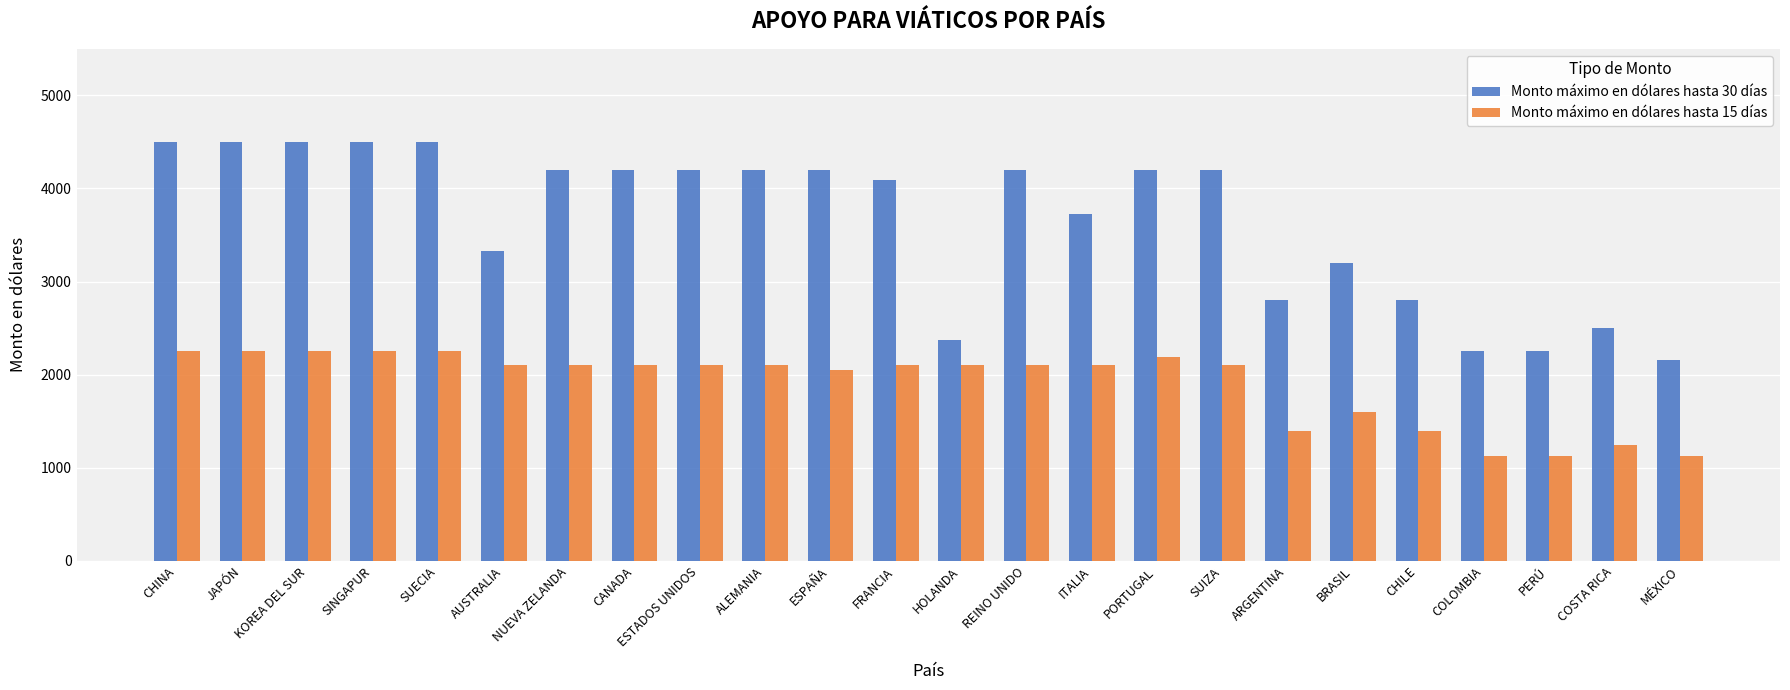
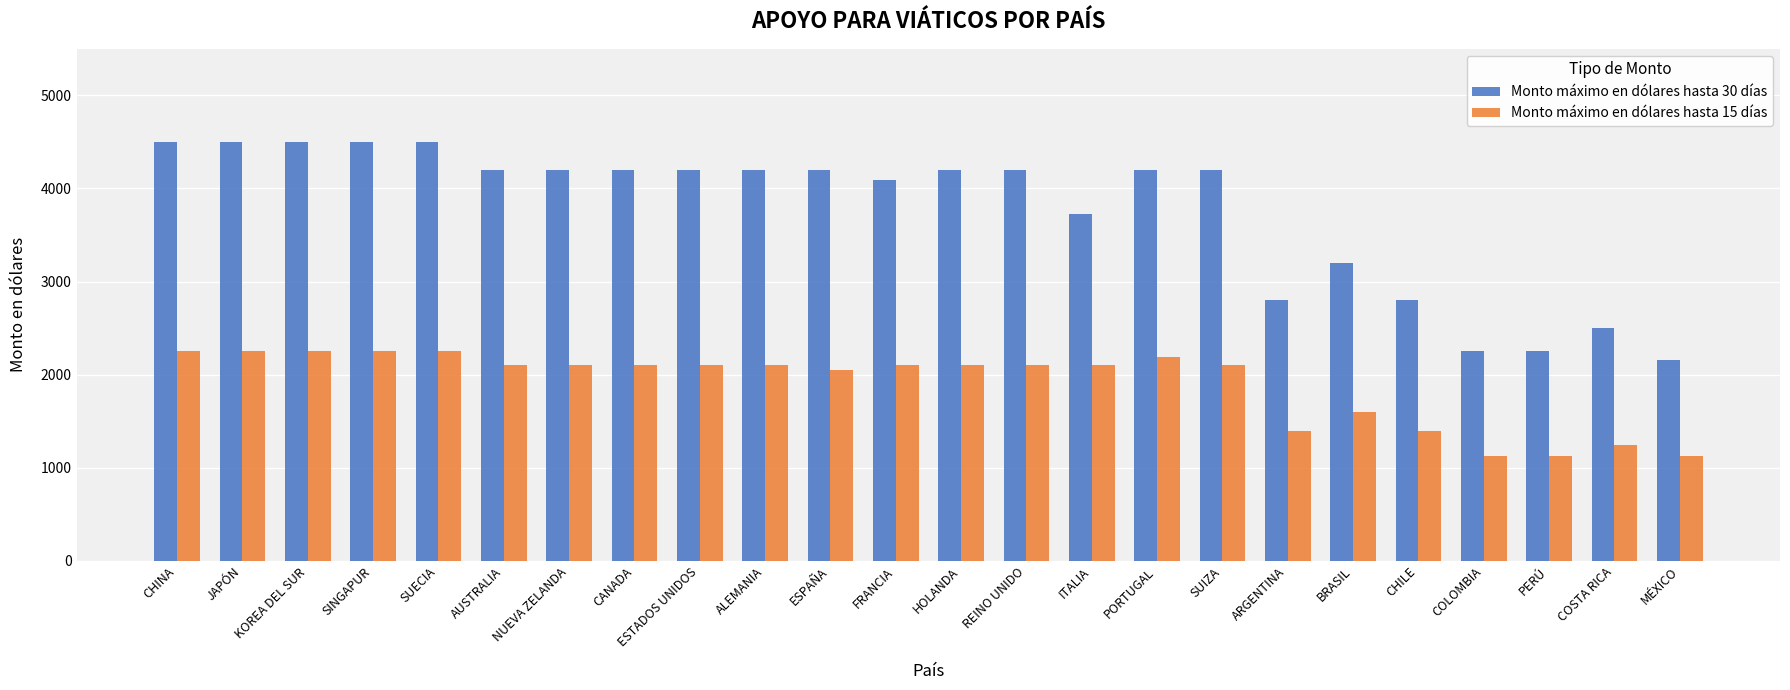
  {
    "Monto máximo en dólares hasta 30 días": {
      "CHINA": 4500,
      "JAPÓN": 4500,
      "KOREA DEL SUR": 4500,
      "SINGAPUR": 4500,
      "SUECIA": 4500,
-     "AUSTRALIA": 3300,
+     "AUSTRALIA": 4200,
      "NUEVA ZELANDA": 4200,
      "CANADA": 4200,
      "ESTADOS UNIDOS": 4200,
      "ALEMANIA": 4200,
      "ESPAÑA": 4200,
      "FRANCIA": 4100,
-     "HOLANDA": 2400,
+     "HOLANDA": 4200,
      "REINO UNIDO": 4200,
      "ITALIA": 3700,
      "PORTUGAL": 4200,
      "SUIZA": 4200,
      "ARGENTINA": 2800,
      "BRASIL": 3200,
      "CHILE": 2800,
      "COLOMBIA": 2300,
      "PERÚ": 2300,
      "COSTA RICA": 2500,
      "MÉXICO": 2200
    },
    "Monto máximo en dólares hasta 15 días": {
      "CHINA": 2300,
      "JAPÓN": 2300,
      "KOREA DEL SUR": 2300,
      "SINGAPUR": 2300,
      "SUECIA": 2300,
      "AUSTRALIA": 2100,
      "NUEVA ZELANDA": 2100,
      "CANADA": 2100,
      "ESTADOS UNIDOS": 2100,
      "ALEMANIA": 2100,
      "ESPAÑA": 2100,
      "FRANCIA": 2100,
      "HOLANDA": 2100,
      "REINO UNIDO": 2100,
      "ITALIA": 2100,
      "PORTUGAL": 2200,
      "SUIZA": 2100,
      "ARGENTINA": 1400,
      "BRASIL": 1600,
      "CHILE": 1400,
      "COLOMBIA": 1100,
      "PERÚ": 1100,
      "COSTA RICA": 1300,
      "MÉXICO": 1100
    }
  }
